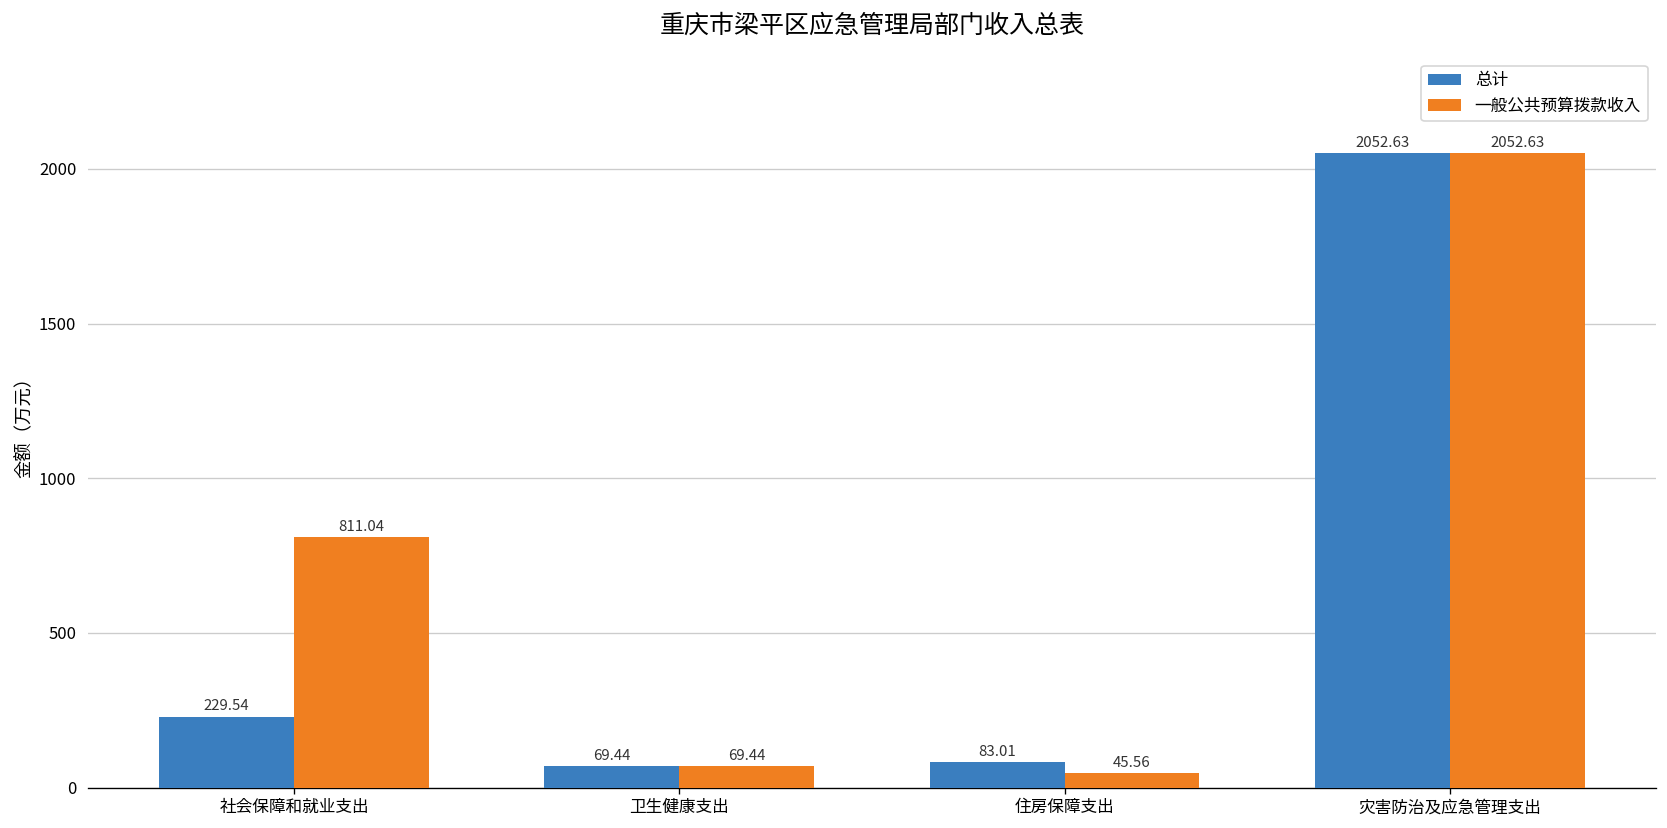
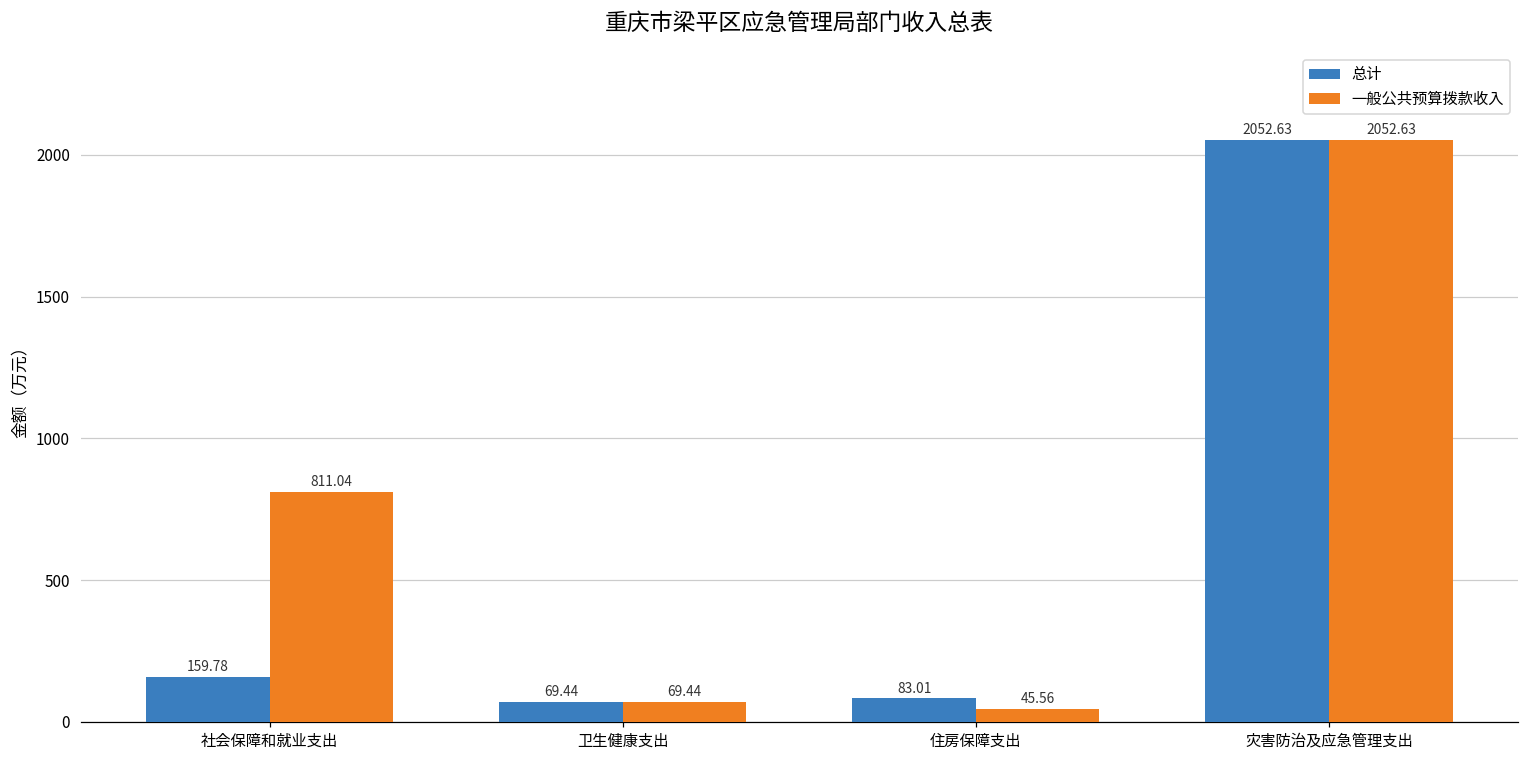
  {
    "总计": {
-     "社会保障和就业支出": 229.54,
+     "社会保障和就业支出": 159.78,
      "卫生健康支出": 69.44,
      "住房保障支出": 83.01,
      "灾害防治及应急管理支出": 2052.63
    },
    "一般公共预算拨款收入": {
      "社会保障和就业支出": 811.04,
      "卫生健康支出": 69.44,
      "住房保障支出": 45.56,
      "灾害防治及应急管理支出": 2052.63
    }
  }
